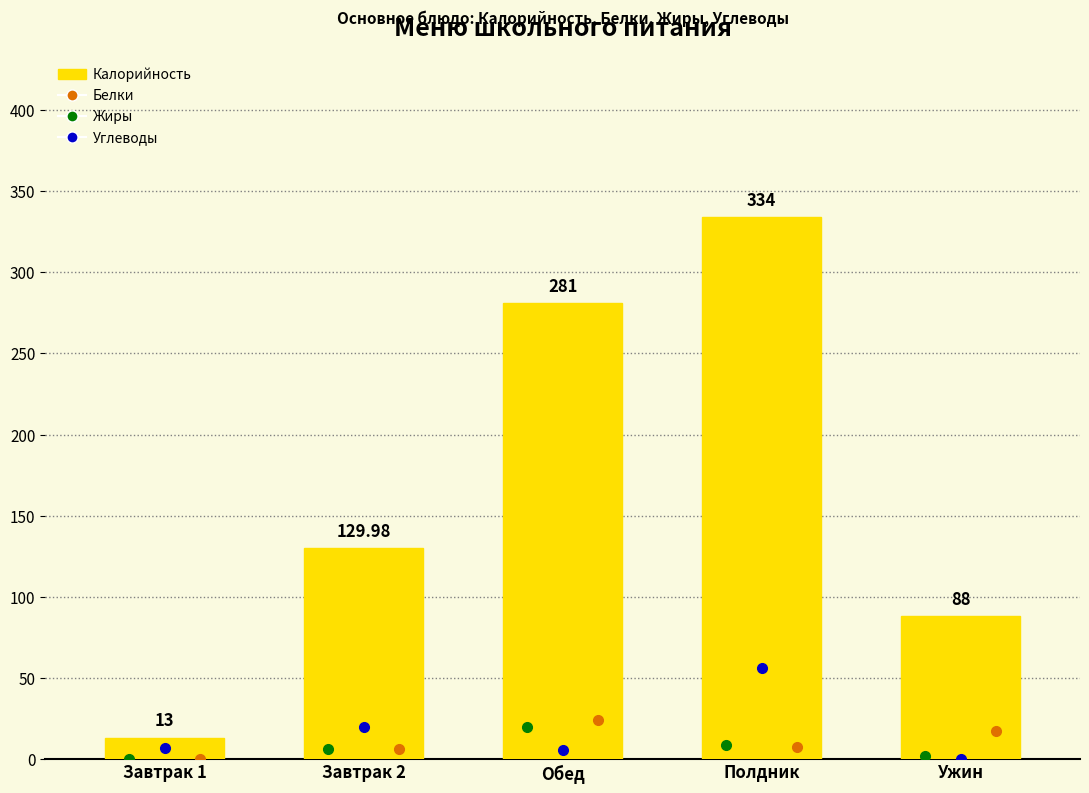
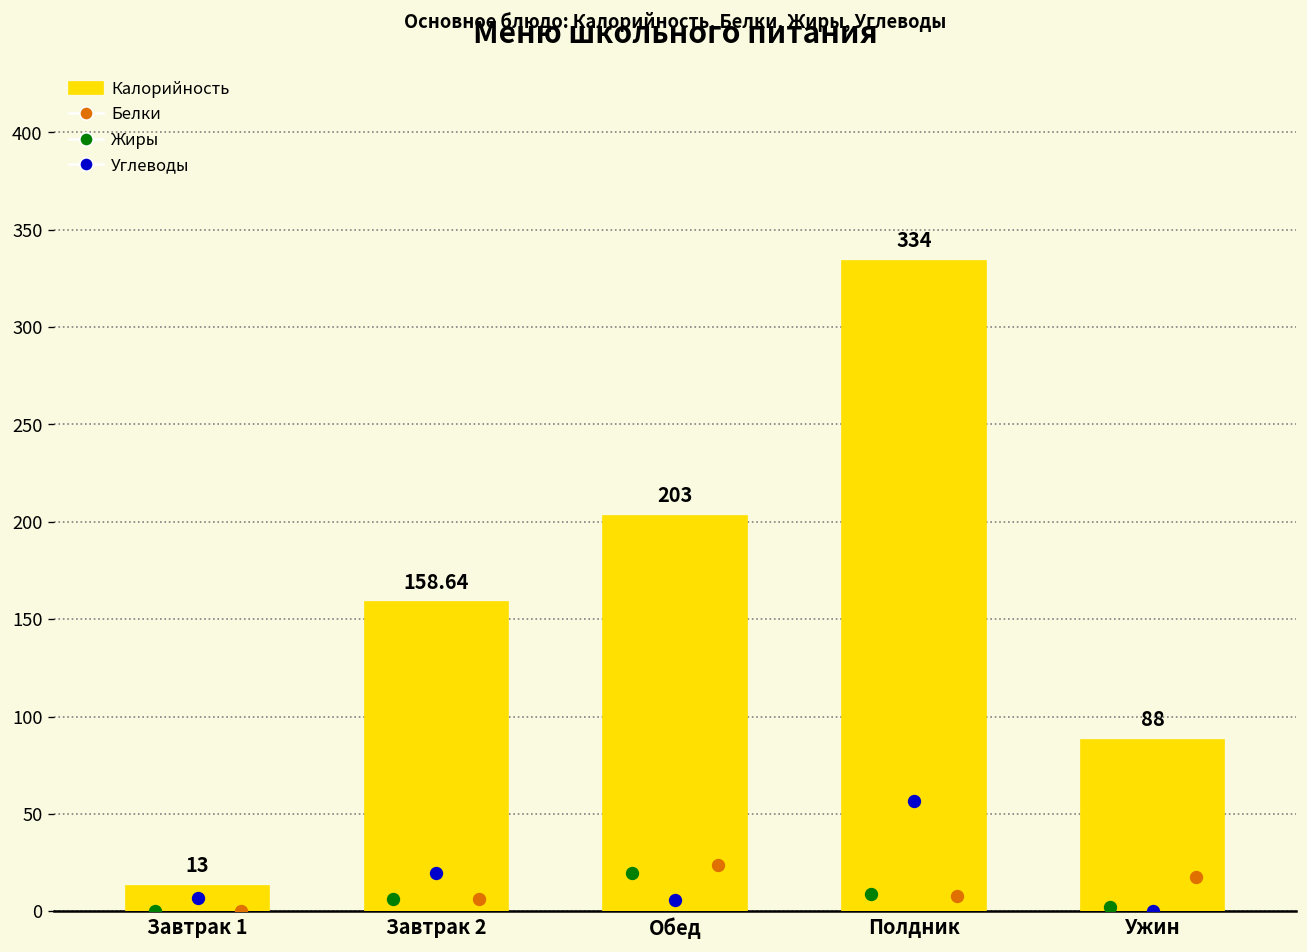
  {
    "Калорийность": {
      "Завтрак 1": 13,
-     "Завтрак 2": 129.98,
-     "Обед": 281,
+     "Завтрак 2": 158.64,
+     "Обед": 203,
      "Полдник": 334,
      "Ужин": 88
    }
  }
